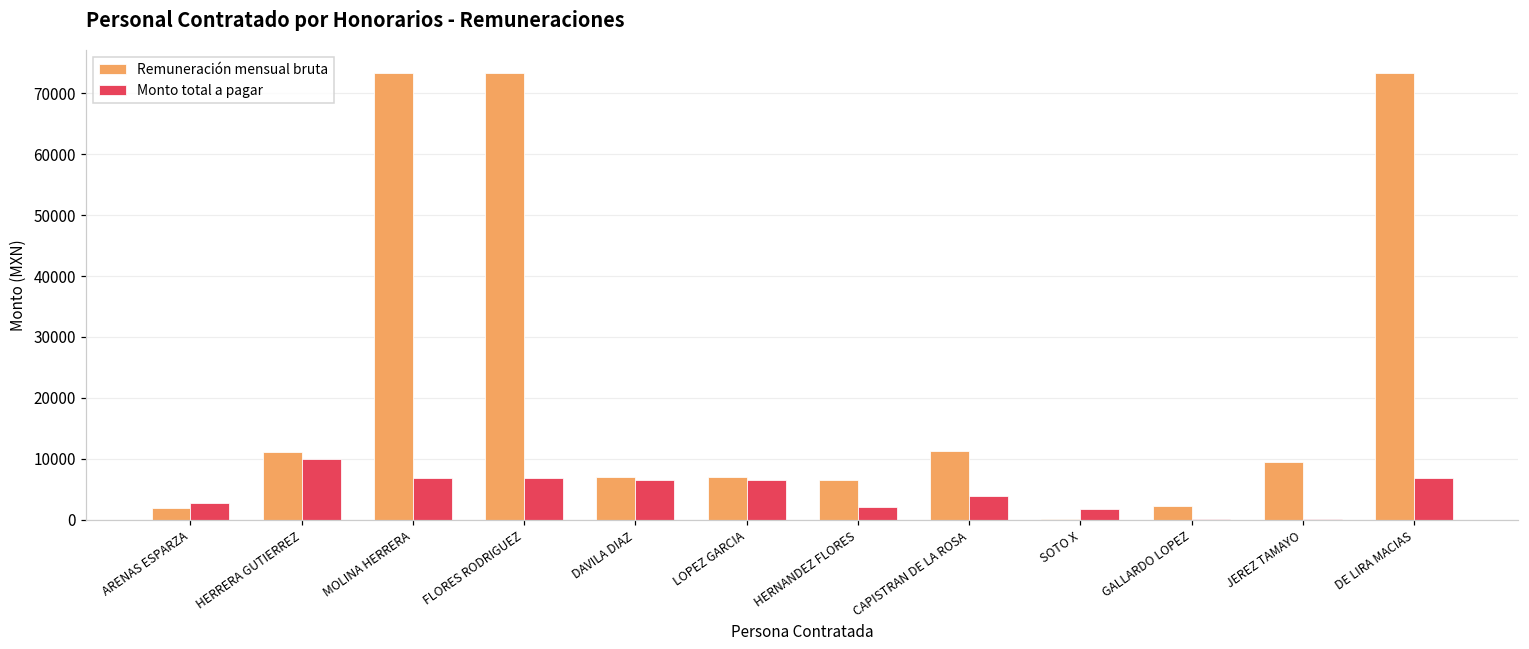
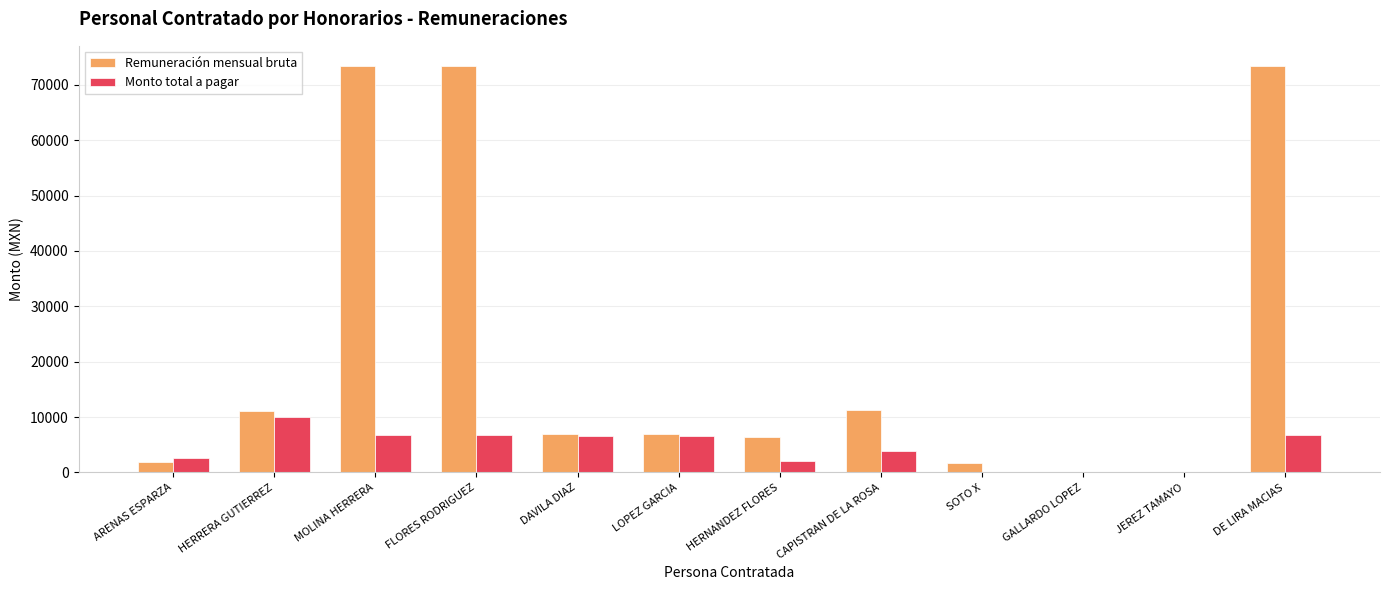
  {
    "Remuneración mensual bruta": {
      "ARENAS ESPARZA": 2000,
      "HERRERA GUTIERREZ": 11000,
      "MOLINA HERRERA": 73000,
      "FLORES RODRIGUEZ": 73000,
      "DAVILA DIAZ": 7000,
      "LOPEZ GARCIA": 7000,
      "HERNANDEZ FLORES": 6000,
      "CAPISTRAN DE LA ROSA": 11000,
-     "SOTO X": 0,
-     "GALLARDO LOPEZ": 2000,
-     "JEREZ TAMAYO": 9000,
+     "SOTO X": 2000,
+     "GALLARDO LOPEZ": 0,
+     "JEREZ TAMAYO": 0,
      "DE LIRA MACIAS": 73000
    },
    "Monto total a pagar": {
      "ARENAS ESPARZA": 3000,
      "HERRERA GUTIERREZ": 10000,
      "MOLINA HERRERA": 7000,
      "FLORES RODRIGUEZ": 7000,
      "DAVILA DIAZ": 7000,
      "LOPEZ GARCIA": 7000,
      "HERNANDEZ FLORES": 2000,
      "CAPISTRAN DE LA ROSA": 4000,
-     "SOTO X": 2000,
+     "SOTO X": 0,
      "DE LIRA MACIAS": 7000
    }
  }
